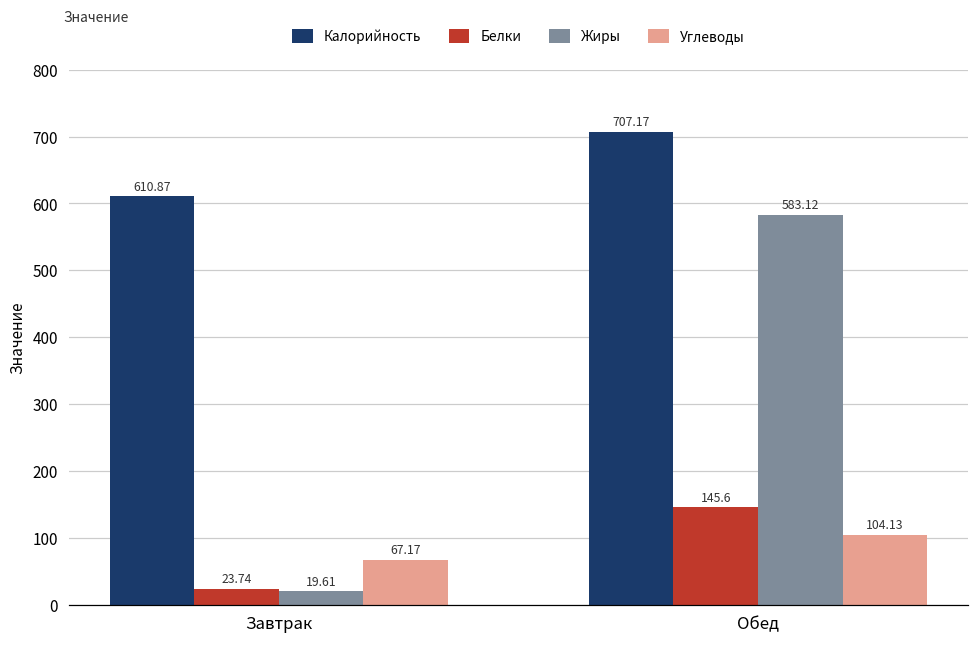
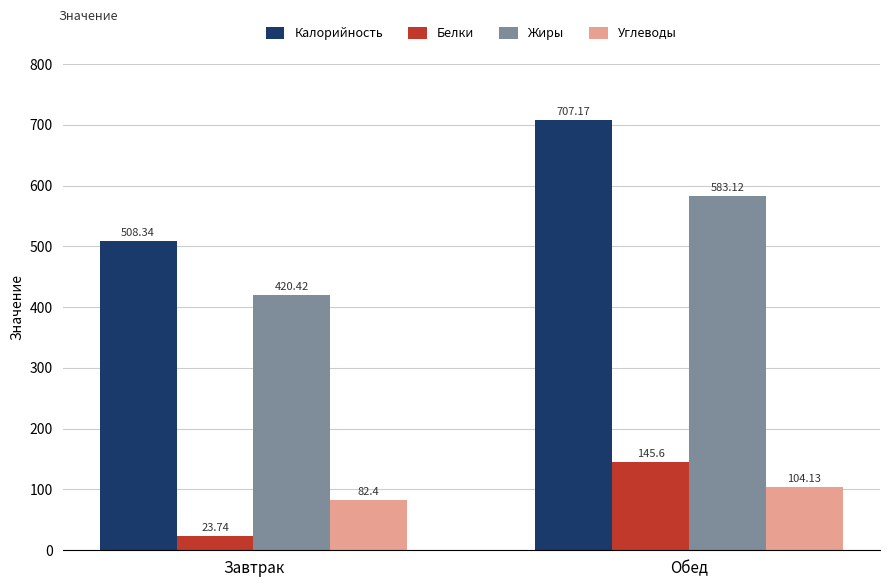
  {
    "Калорийность": {
-     "Завтрак": 610.87,
+     "Завтрак": 508.34,
      "Обед": 707.17
    },
    "Белки": {
      "Завтрак": 23.74,
      "Обед": 145.6
    },
    "Жиры": {
-     "Завтрак": 19.61,
+     "Завтрак": 420.42,
      "Обед": 583.12
    },
    "Углеводы": {
-     "Завтрак": 67.17,
+     "Завтрак": 82.4,
      "Обед": 104.13
    }
  }
